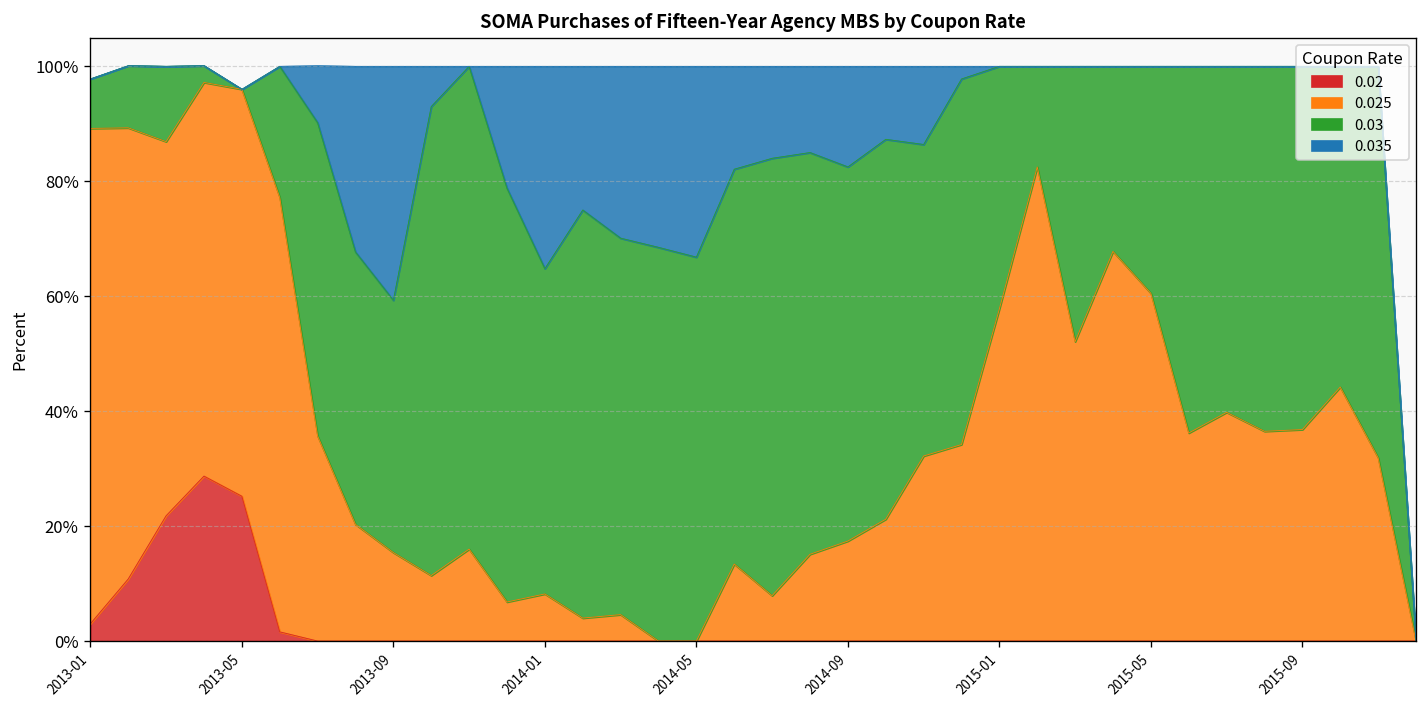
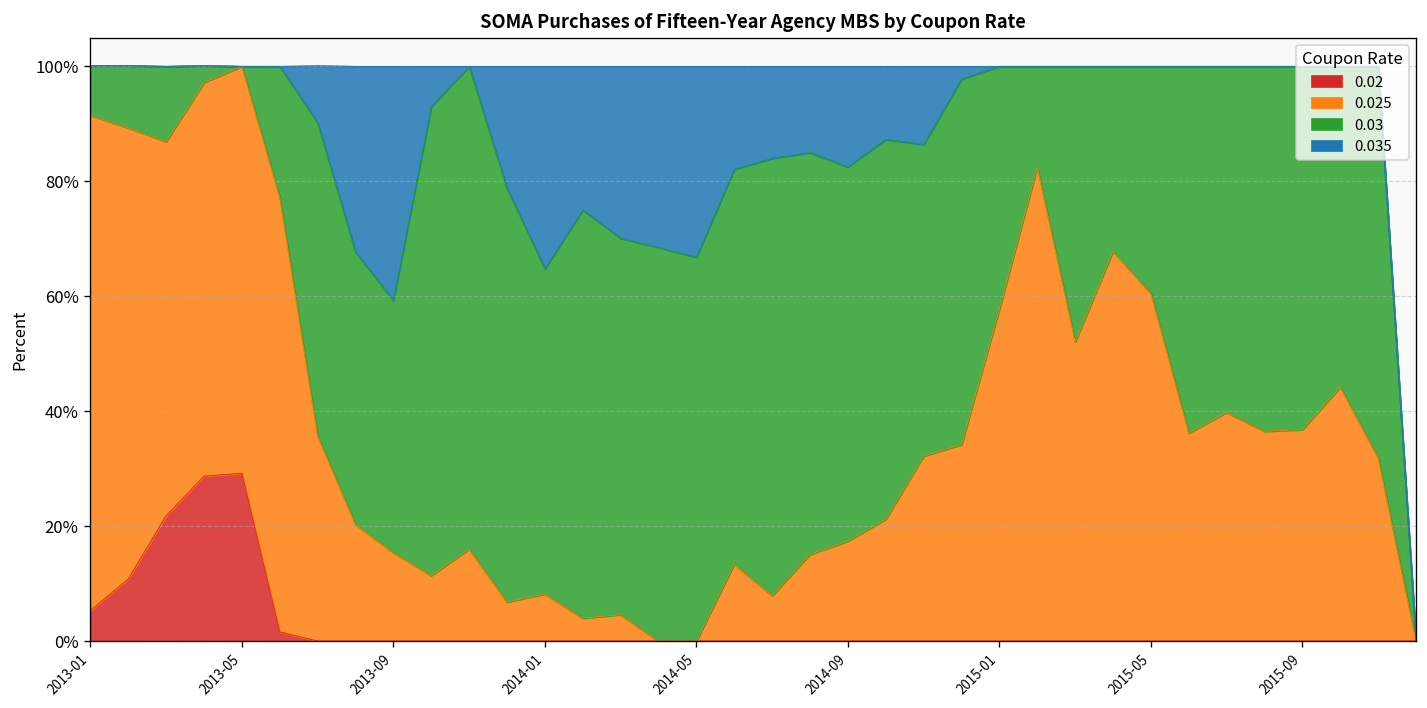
  {
    "0.02": {
-     "2013-01": "3%",
-     "2013-05": "25%",
+     "2013-01": "5%",
+     "2013-05": "29%",
      "2013-09": "0%",
      "2014-01": "0%",
      "2014-09": "0%",
      "2015-01": "0%",
      "2015-05": "0%",
      "2015-09": "0%"
    },
    "0.025": {
      "2013-01": "86%",
      "2013-09": "15%",
      "2014-01": "8%",
      "2014-09": "17%",
      "2015-01": "58%",
      "2015-05": "61%",
      "2015-09": "37%"
    },
    "0.03": {
      "2013-09": "44%",
      "2014-01": "57%",
      "2014-05": "67%",
      "2014-09": "65%"
    },
    "0.035": {
      "2013-09": "41%",
      "2014-01": "35%",
      "2014-05": "33%",
      "2014-09": "18%"
    }
  }
